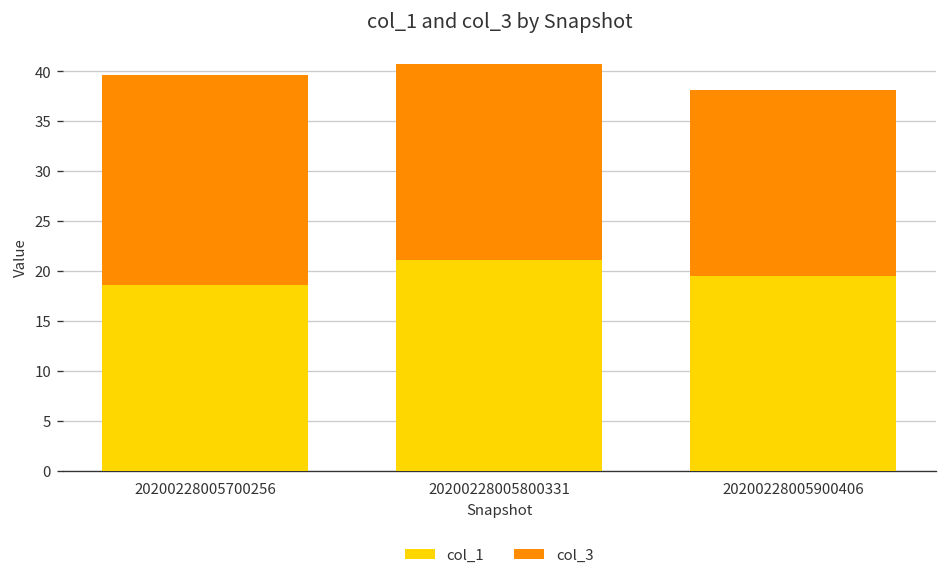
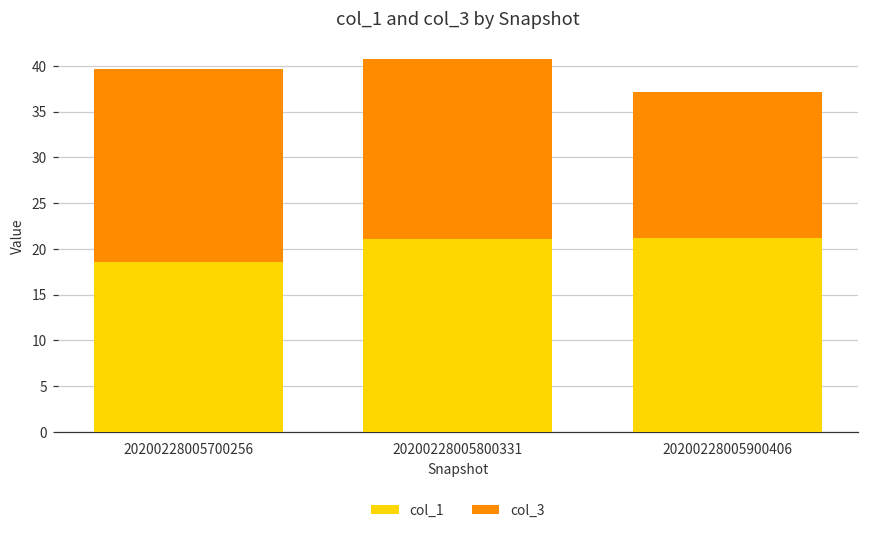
  {
    "col_1": {
      "20200228005700256": 19,
      "20200228005800331": 21,
-     "20200228005900406": 20
+     "20200228005900406": 21
    },
    "col_3": {
      "20200228005700256": 21,
      "20200228005800331": 20,
-     "20200228005900406": 19
+     "20200228005900406": 16
    }
  }
